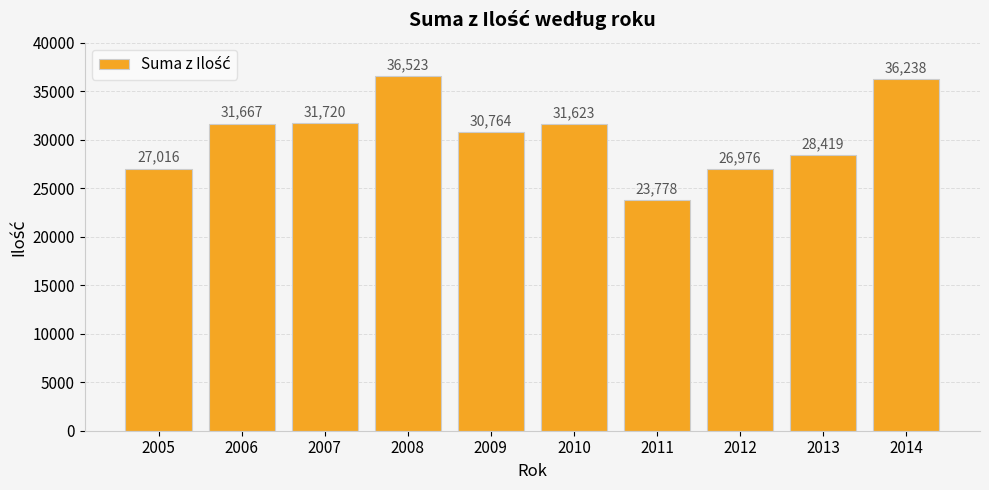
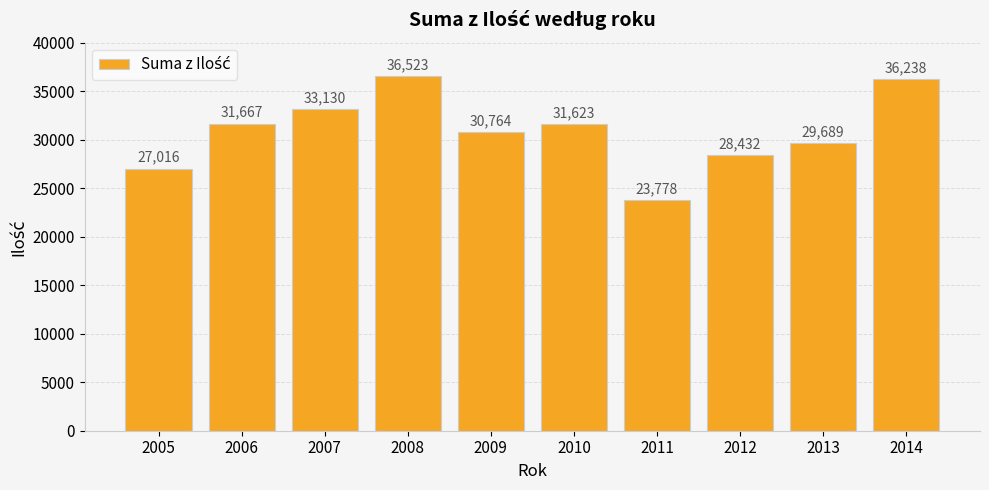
  {
    "2005": "27,016",
    "2006": "31,667",
-   "2007": "31,720",
+   "2007": "33,130",
    "2008": "36,523",
    "2009": "30,764",
    "2010": "31,623",
    "2011": "23,778",
-   "2012": "26,976",
-   "2013": "28,419",
+   "2012": "28,432",
+   "2013": "29,689",
    "2014": "36,238"
  }
